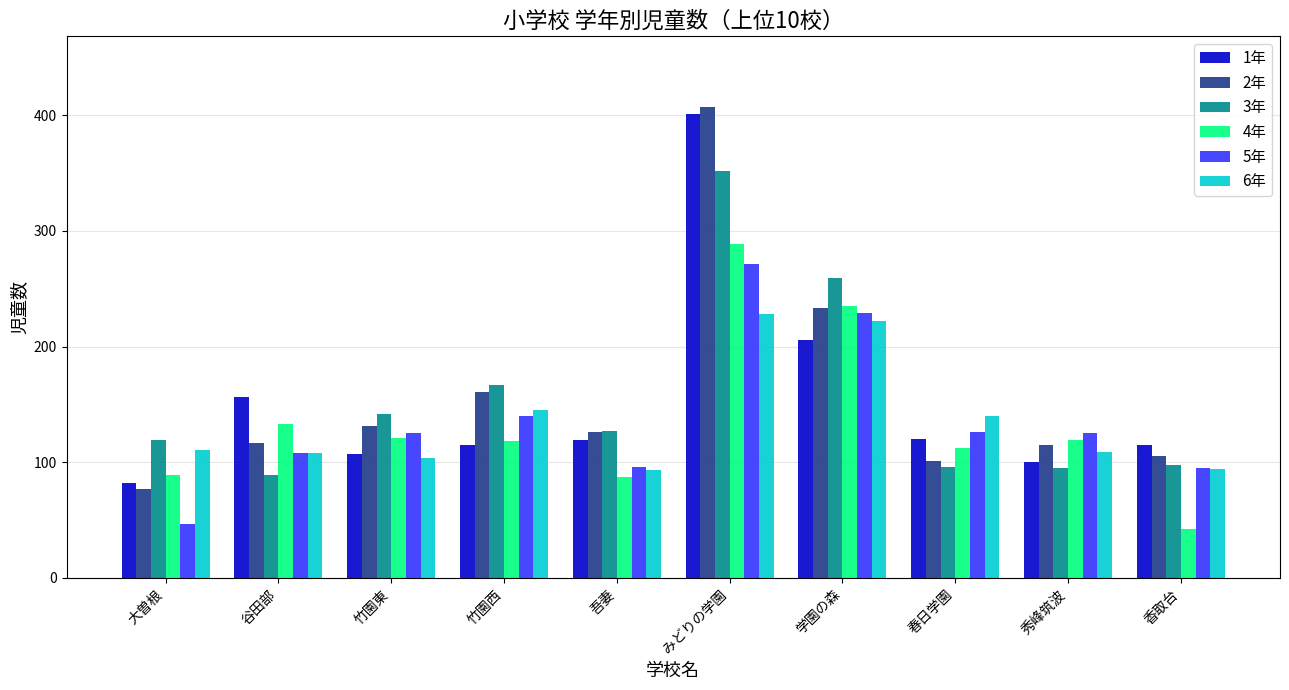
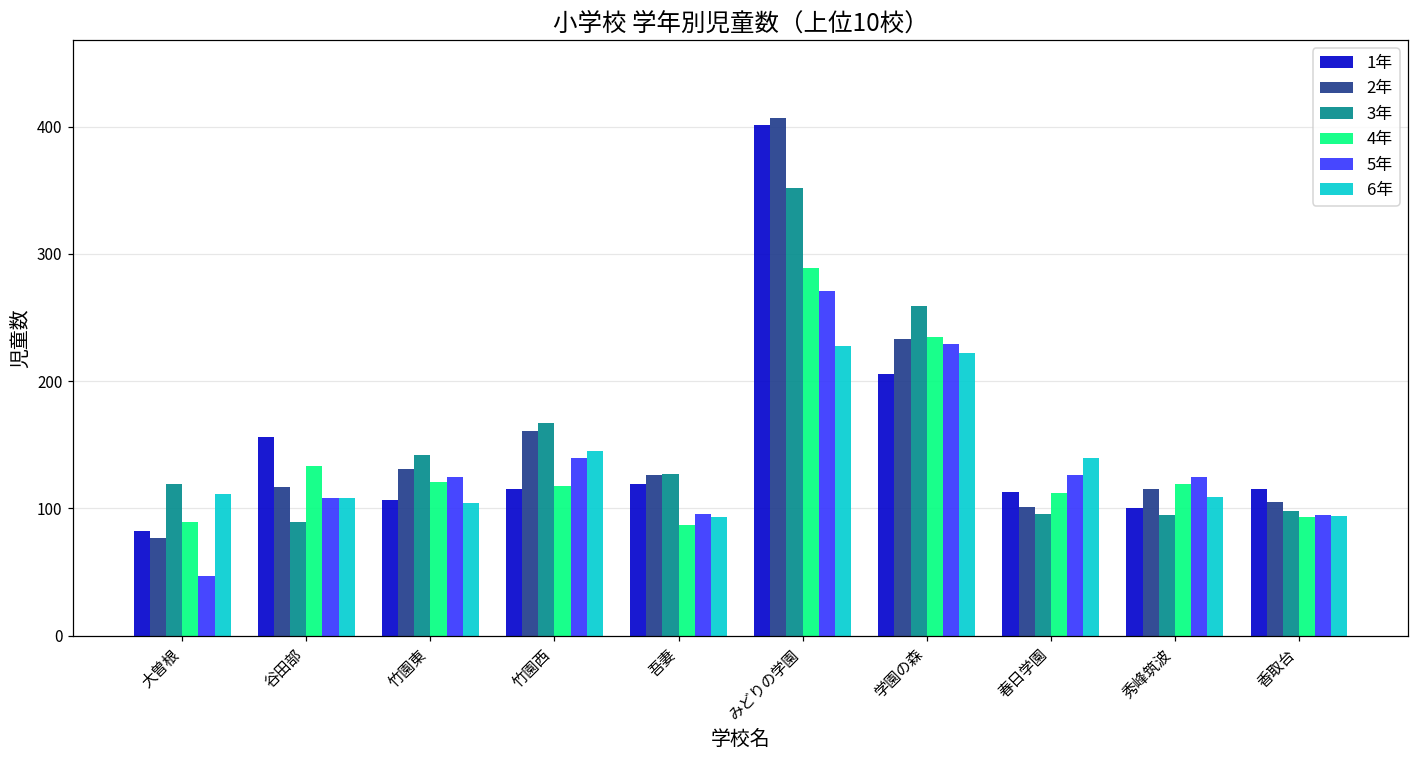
  {
    "1年": {
      "大曽根": 82,
      "谷田部": 156,
      "竹園東": 107,
      "竹園西": 115,
      "吾妻": 119,
      "みどりの学園": 401,
      "学園の森": 206,
-     "春日学園": 120,
+     "春日学園": 113,
      "秀峰筑波": 100,
      "香取台": 115
    },
    "2年": {
      "大曽根": 77,
      "谷田部": 117,
      "竹園東": 131,
      "竹園西": 161,
      "吾妻": 126,
      "みどりの学園": 407,
      "学園の森": 233,
      "春日学園": 101,
      "秀峰筑波": 115,
      "香取台": 105
    },
    "3年": {
      "大曽根": 119,
      "谷田部": 89,
      "竹園東": 142,
      "竹園西": 167,
      "吾妻": 127,
      "みどりの学園": 352,
      "学園の森": 259,
      "春日学園": 96,
      "秀峰筑波": 95,
      "香取台": 98
    },
    "4年": {
      "大曽根": 89,
      "谷田部": 133,
      "竹園東": 121,
      "竹園西": 118,
      "吾妻": 87,
      "みどりの学園": 289,
      "学園の森": 235,
      "春日学園": 112,
      "秀峰筑波": 119,
-     "香取台": 42
+     "香取台": 93
    },
    "5年": {
      "大曽根": 47,
      "谷田部": 108,
      "竹園東": 125,
      "竹園西": 140,
      "吾妻": 96,
      "みどりの学園": 271,
      "学園の森": 229,
      "春日学園": 126,
      "秀峰筑波": 125,
      "香取台": 95
    },
    "6年": {
      "大曽根": 111,
      "谷田部": 108,
      "竹園東": 104,
      "竹園西": 145,
      "吾妻": 93,
      "みどりの学園": 228,
      "学園の森": 222,
      "春日学園": 140,
      "秀峰筑波": 109,
      "香取台": 94
    }
  }
